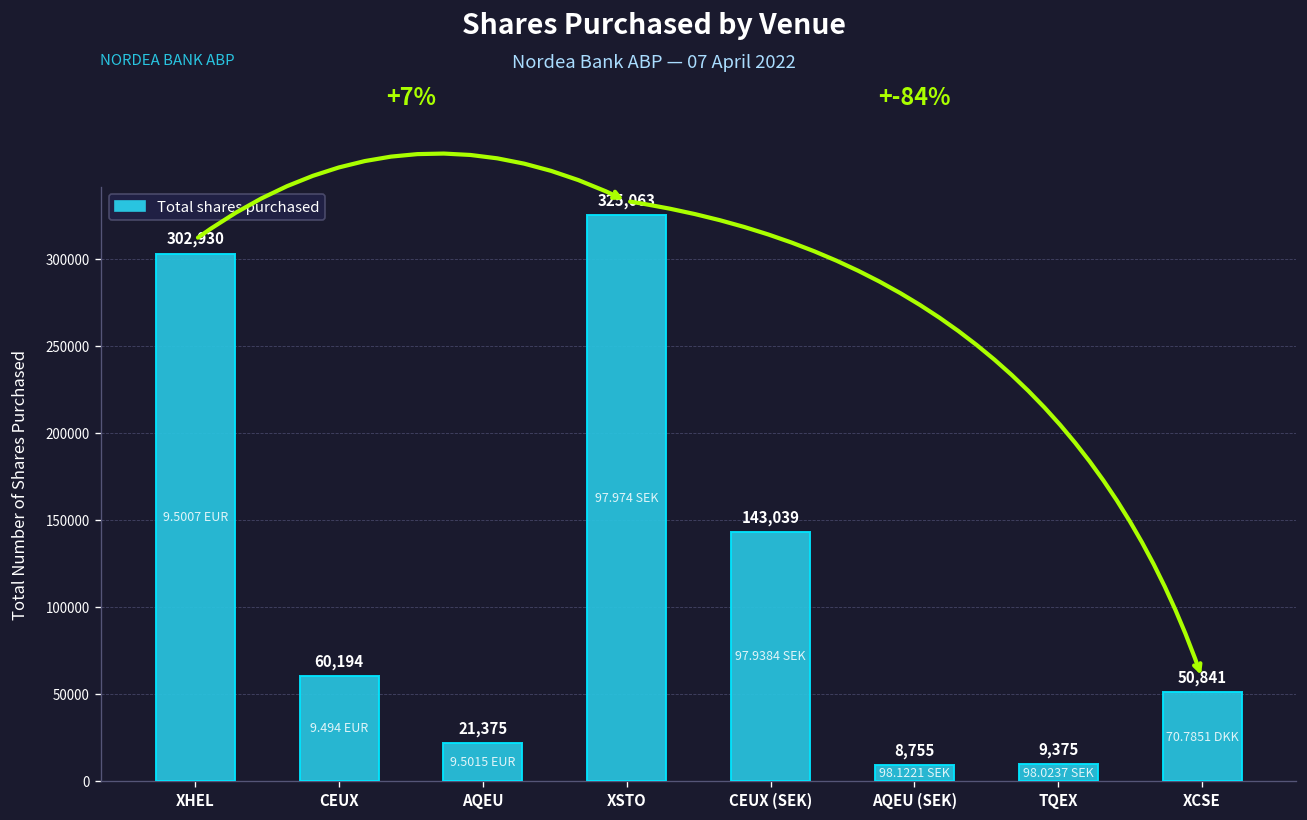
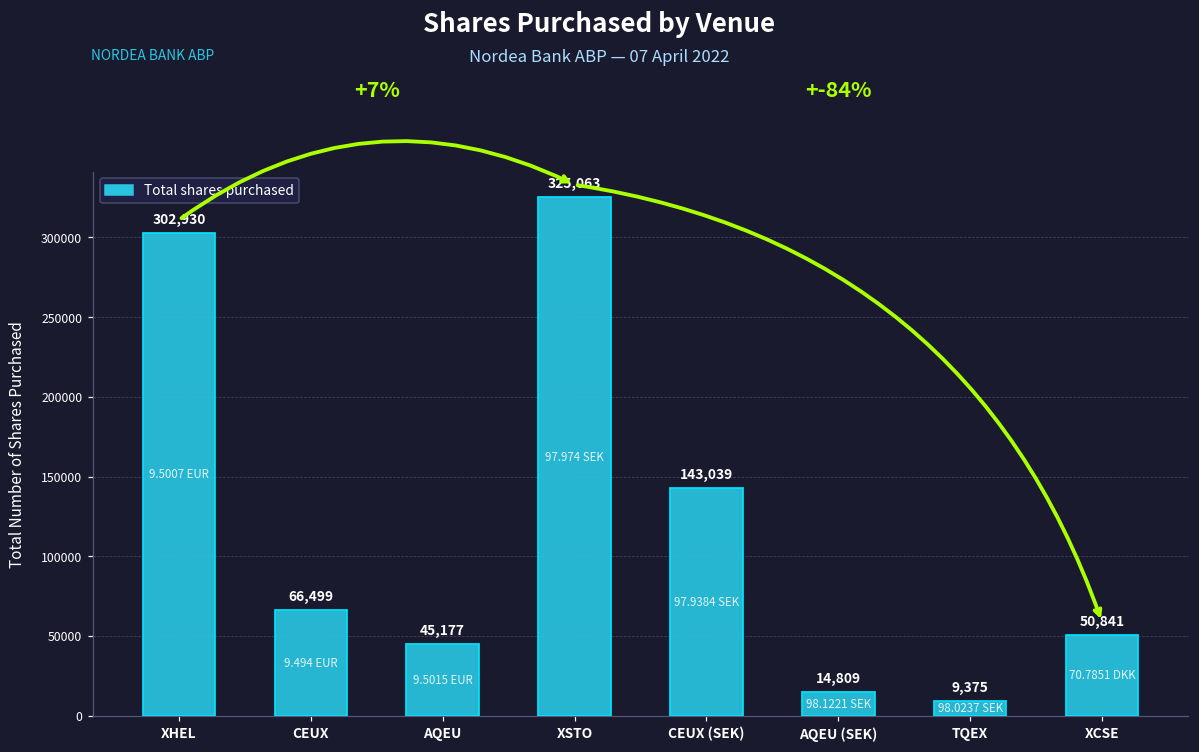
  {
    "XHEL": "302,930",
-   "CEUX": "60,194",
-   "AQEU": "21,375",
+   "CEUX": "66,499",
+   "AQEU": "45,177",
    "XSTO": "325,063",
    "CEUX (SEK)": "143,039",
-   "AQEU (SEK)": "8,755",
+   "AQEU (SEK)": "14,809",
    "TQEX": "9,375",
    "XCSE": "50,841"
  }
